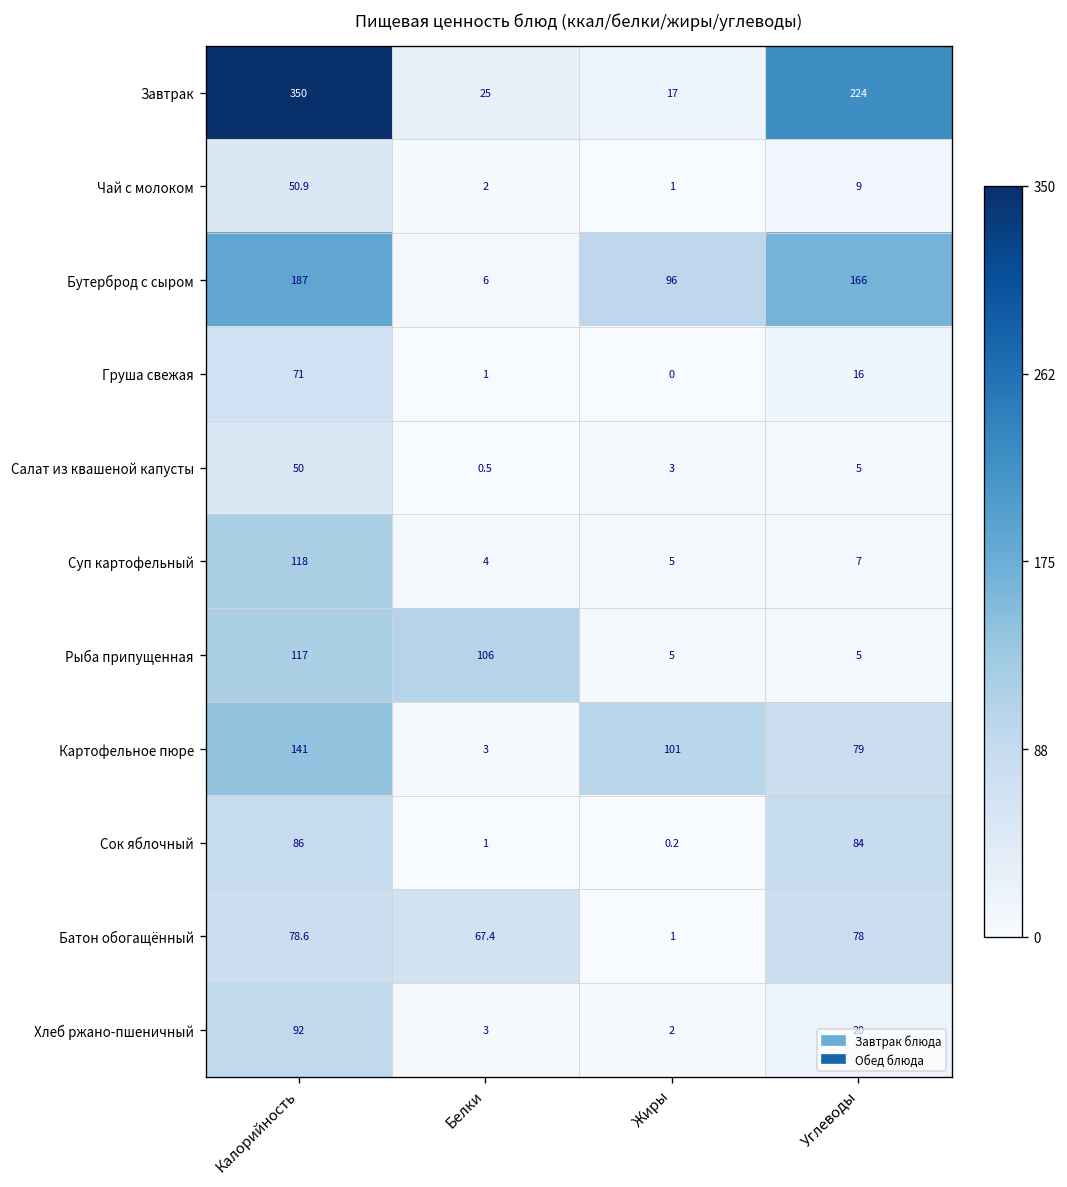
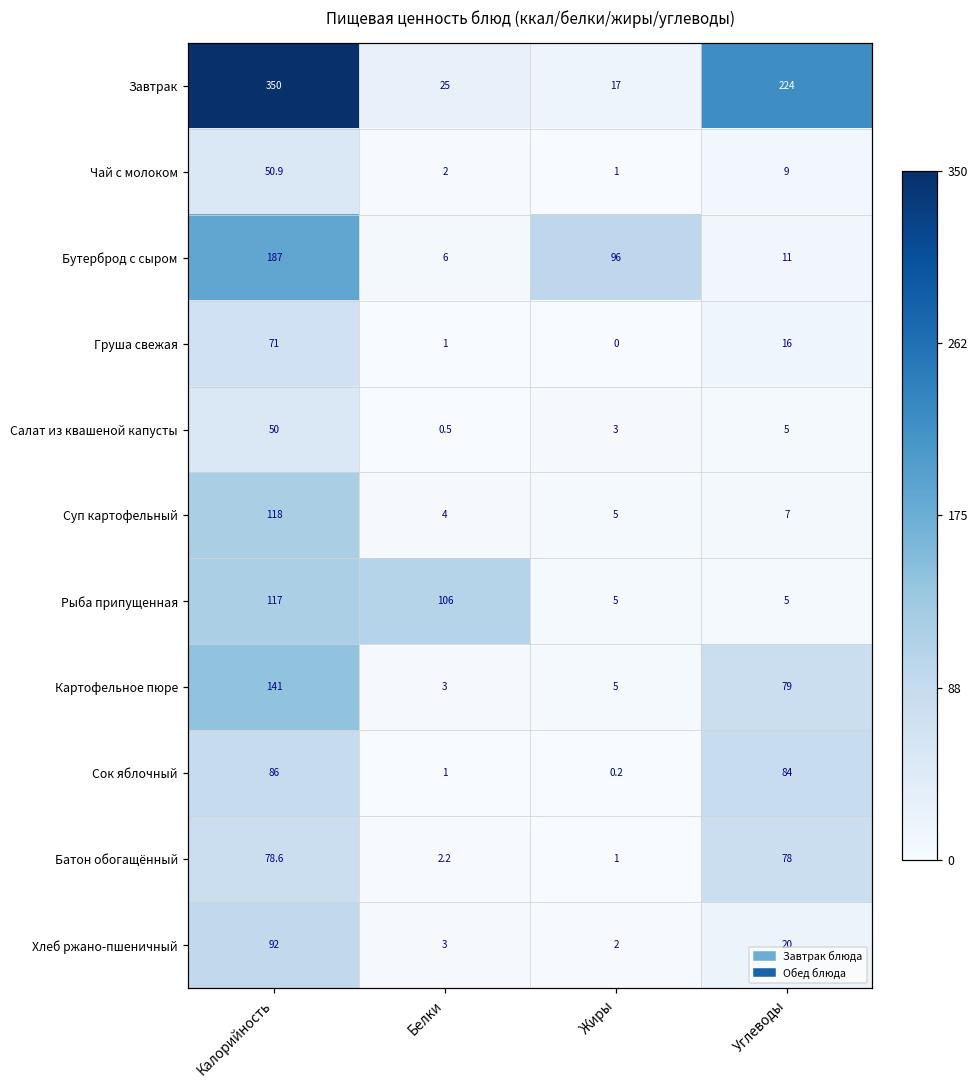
  {
    "Завтрак": {
      "Калорийность": 350,
      "Белки": 25,
      "Жиры": 17,
      "Углеводы": 224
    },
    "Чай с молоком": {
      "Калорийность": 50.9,
      "Белки": 2,
      "Жиры": 1,
      "Углеводы": 9
    },
    "Бутерброд с сыром": {
      "Калорийность": 187,
      "Белки": 6,
      "Жиры": 96,
-     "Углеводы": 166
+     "Углеводы": 11
    },
    "Груша свежая": {
      "Калорийность": 71,
      "Белки": 1,
      "Жиры": 0,
      "Углеводы": 16
    },
    "Салат из квашеной капусты": {
      "Калорийность": 50,
      "Белки": 0.5,
      "Жиры": 3,
      "Углеводы": 5
    },
    "Суп картофельный": {
      "Калорийность": 118,
      "Белки": 4,
      "Жиры": 5,
      "Углеводы": 7
    },
    "Рыба припущенная": {
      "Калорийность": 117,
      "Белки": 106,
      "Жиры": 5,
      "Углеводы": 5
    },
    "Картофельное пюре": {
      "Калорийность": 141,
      "Белки": 3,
-     "Жиры": 101,
+     "Жиры": 5,
      "Углеводы": 79
    },
    "Сок яблочный": {
      "Калорийность": 86,
      "Белки": 1,
      "Жиры": 0.2,
      "Углеводы": 84
    },
    "Батон обогащённый": {
      "Калорийность": 78.6,
-     "Белки": 67.4,
+     "Белки": 2.2,
      "Жиры": 1,
      "Углеводы": 78
    },
    "Хлеб ржано-пшеничный": {
      "Калорийность": 92,
      "Белки": 3,
      "Жиры": 2
    }
  }
